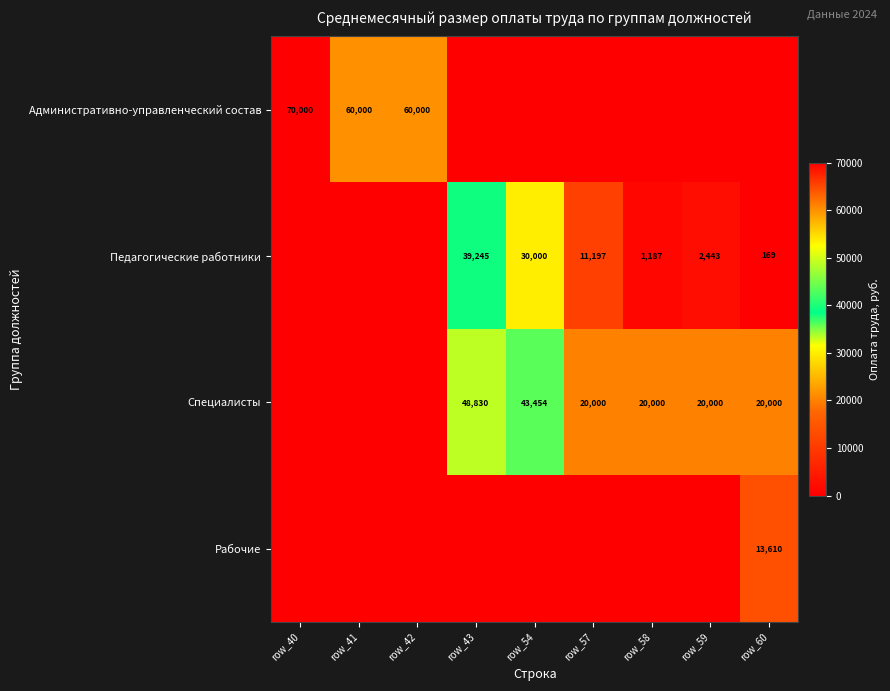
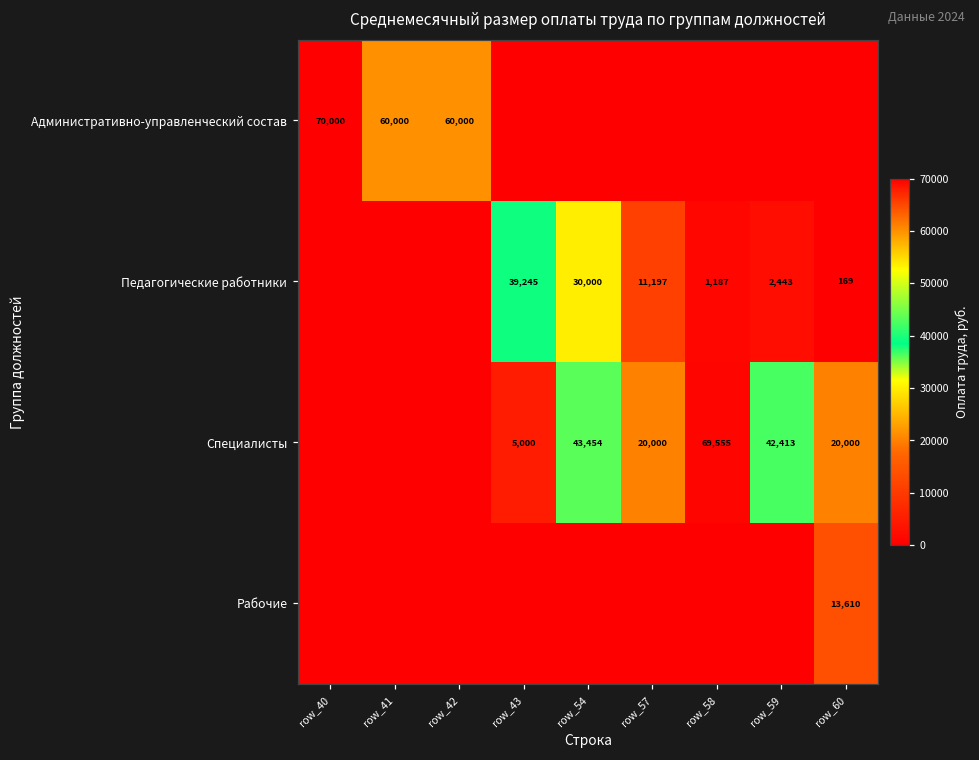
  {
    "Административно-управленческий состав": {
      "row_40": "70,000",
      "row_41": "60,000",
      "row_42": "60,000"
    },
    "Педагогические работники": {
      "row_43": "39,245",
      "row_54": "30,000",
      "row_57": "11,197",
      "row_58": "1,187",
      "row_59": "2,443",
      "row_60": "169"
    },
    "Специалисты": {
-     "row_43": "48,830",
+     "row_43": "5,000",
      "row_54": "43,454",
      "row_57": "20,000",
-     "row_58": "20,000",
-     "row_59": "20,000",
+     "row_58": "69,555",
+     "row_59": "42,413",
      "row_60": "20,000"
    },
    "Рабочие": {
      "row_60": "13,610"
    }
  }
